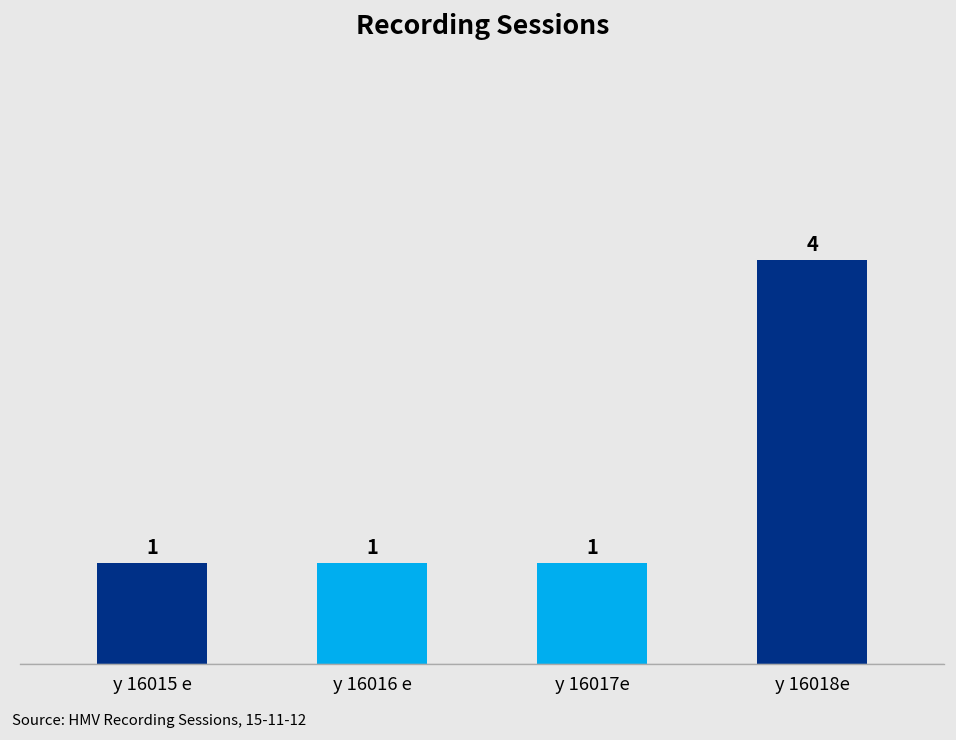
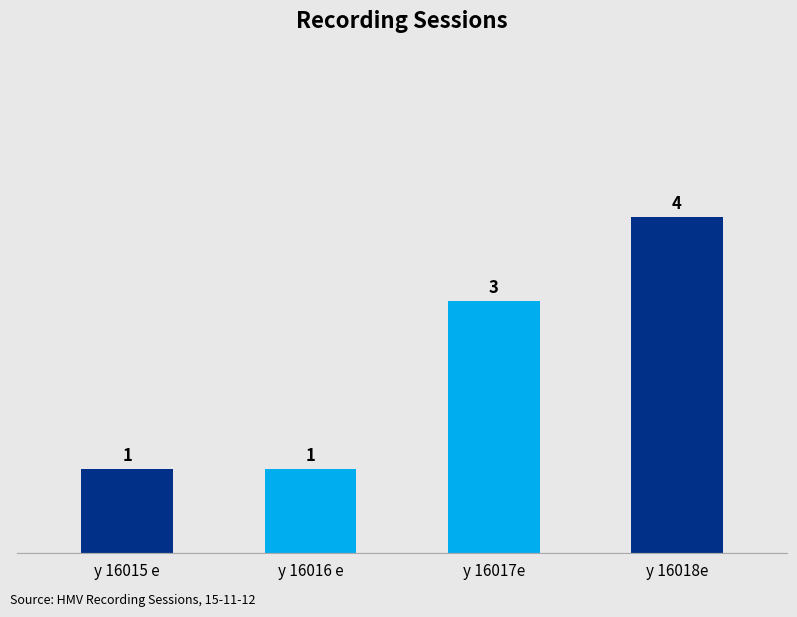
  {
    "y 16015 e": 1,
    "y 16016 e": 1,
-   "y 16017e": 1,
+   "y 16017e": 3,
    "y 16018e": 4
  }
